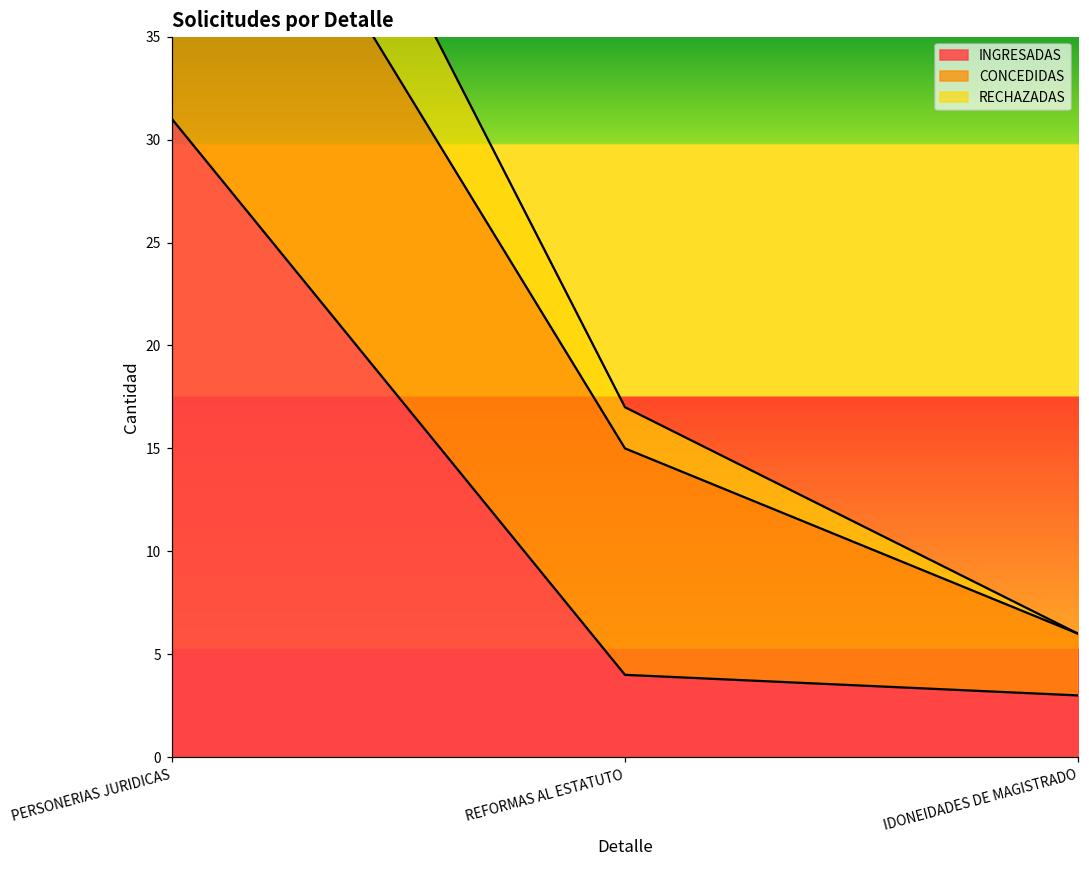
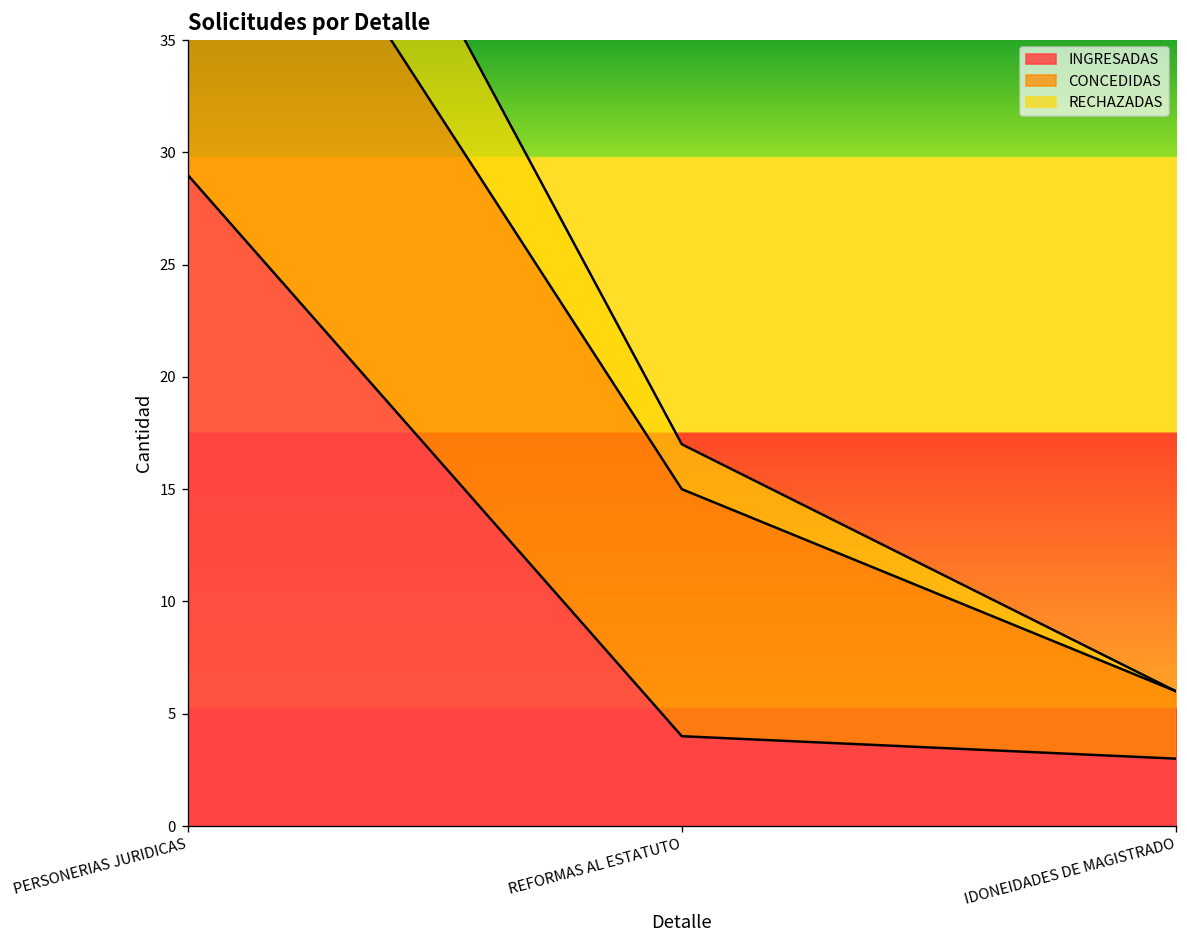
  {
    "INGRESADAS": {
-     "PERSONERIAS JURIDICAS": 31,
+     "PERSONERIAS JURIDICAS": 29,
      "REFORMAS AL ESTATUTO": 4,
      "IDONEIDADES DE MAGISTRADO": 3
    },
    "CONCEDIDAS": {
      "REFORMAS AL ESTATUTO": 11
    },
    "RECHAZADAS": {
      "REFORMAS AL ESTATUTO": 2
    }
  }
